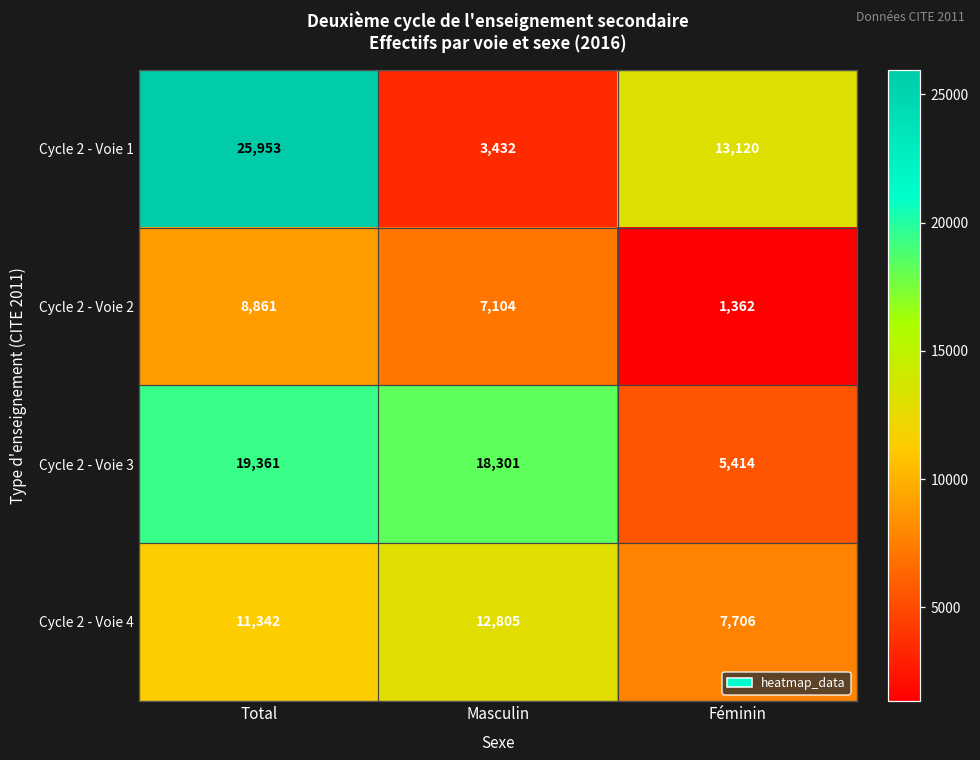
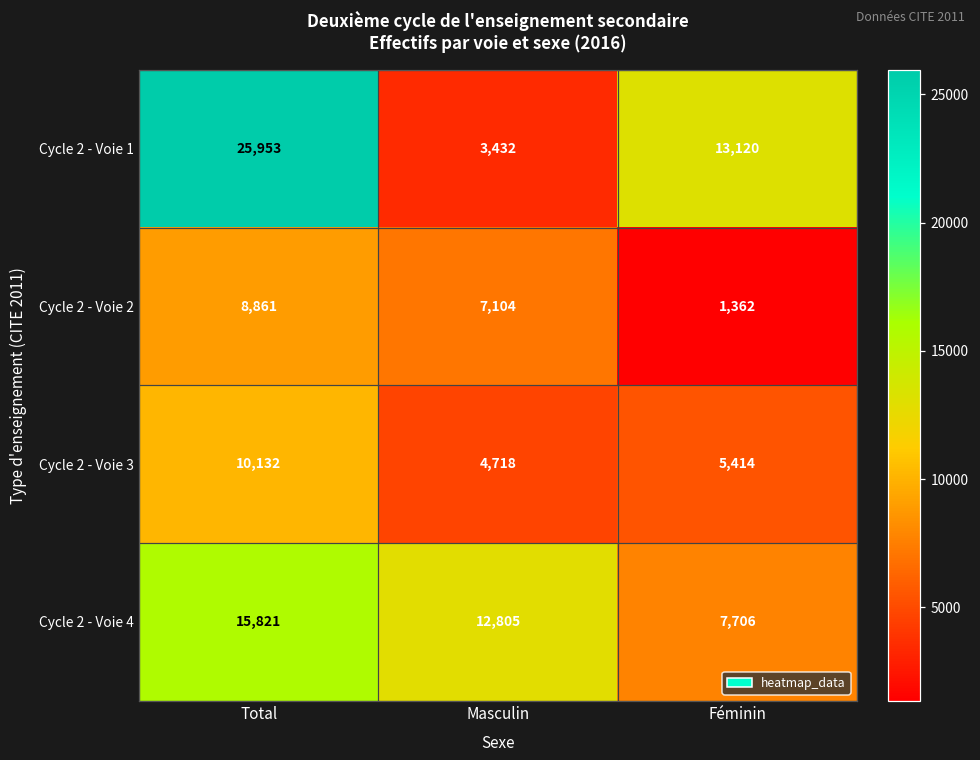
  {
    "Cycle 2 - Voie 1": {
      "Total": "25,953",
      "Masculin": "3,432",
      "Féminin": "13,120"
    },
    "Cycle 2 - Voie 2": {
      "Total": "8,861",
      "Masculin": "7,104",
      "Féminin": "1,362"
    },
    "Cycle 2 - Voie 3": {
-     "Total": "19,361",
-     "Masculin": "18,301",
+     "Total": "10,132",
+     "Masculin": "4,718",
      "Féminin": "5,414"
    },
    "Cycle 2 - Voie 4": {
-     "Total": "11,342",
+     "Total": "15,821",
      "Masculin": "12,805",
      "Féminin": "7,706"
    }
  }
